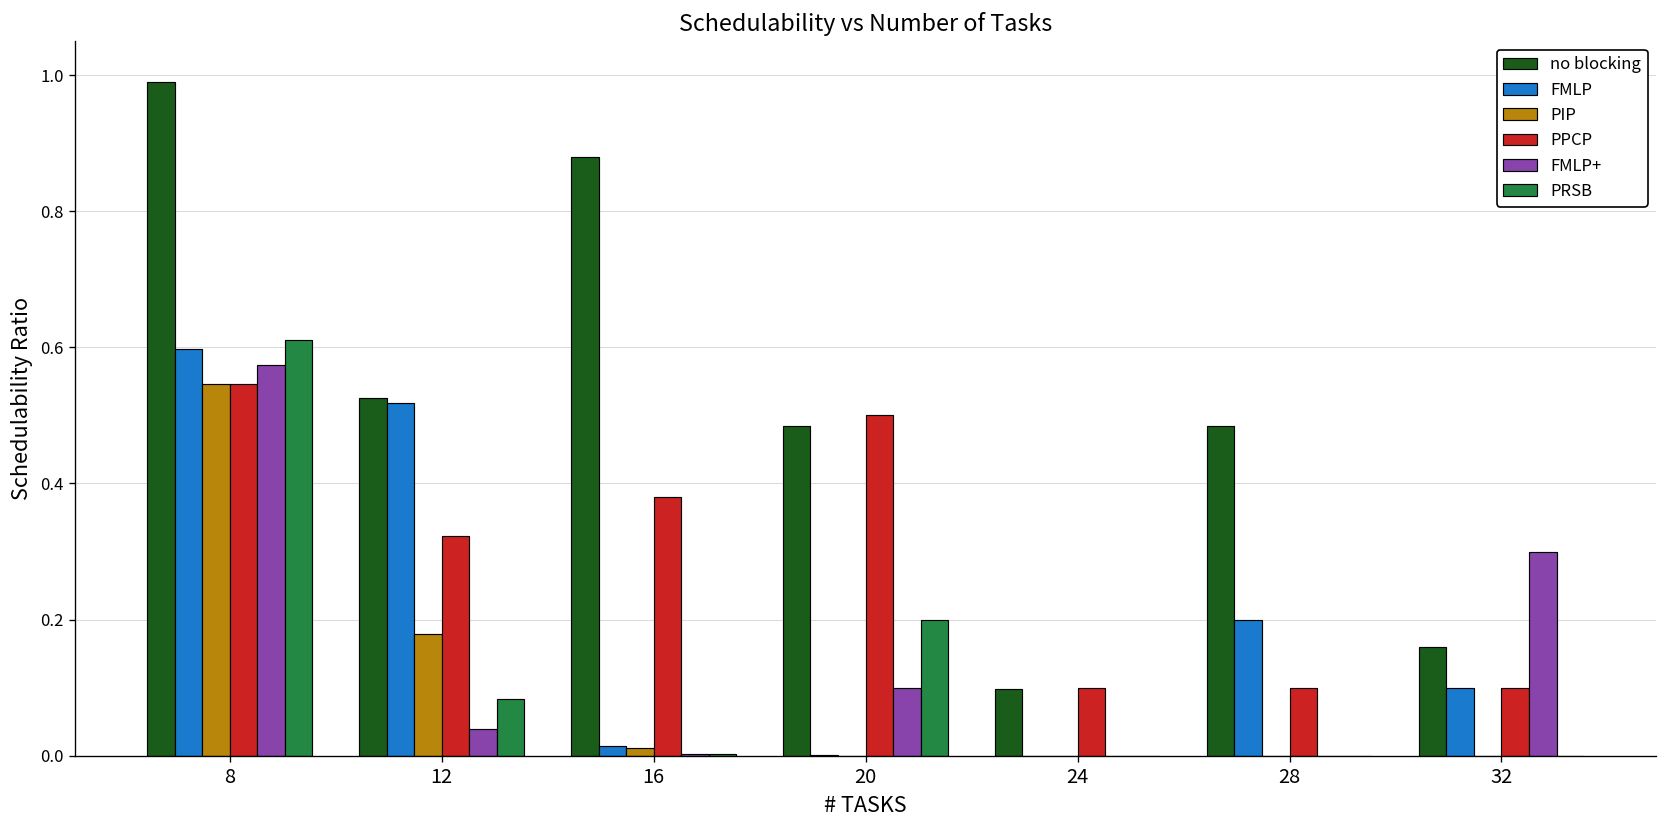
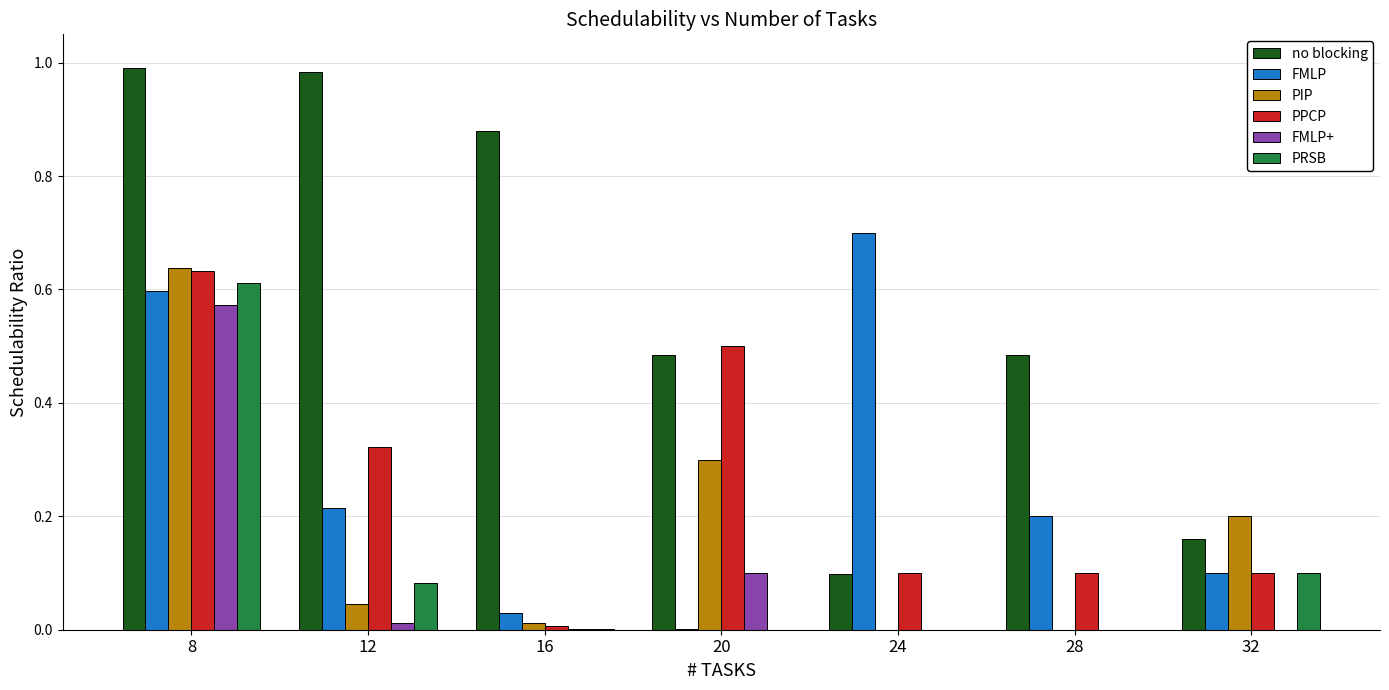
  {
    "no blocking": {
      "8": 0.99,
-     "12": 0.53,
+     "12": 0.98,
      "16": 0.88,
      "20": 0.48,
      "24": 0.10,
      "28": 0.48,
      "32": 0.16
    },
    "FMLP": {
      "8": 0.60,
-     "12": 0.52,
-     "16": 0.01,
-     "24": 0.0,
+     "12": 0.22,
+     "16": 0.03,
+     "24": 0.7,
      "28": 0.20,
      "32": 0.10
    },
    "PIP": {
-     "8": 0.55,
-     "12": 0.18,
+     "8": 0.64,
+     "12": 0.05,
      "16": 0.01,
-     "20": 0.0,
+     "20": 0.3,
      "24": 0.00,
      "28": 0.00,
-     "32": 0.0
+     "32": 0.2
    },
    "PPCP": {
-     "8": 0.55,
+     "8": 0.63,
      "12": 0.32,
-     "16": 0.38,
+     "16": 0.01,
      "20": 0.50,
      "24": 0.10,
      "28": 0.10,
      "32": 0.10
    },
    "FMLP+": {
      "8": 0.57,
-     "12": 0.04,
+     "12": 0.01,
      "20": 0.10,
      "24": 0.00,
      "28": 0.00,
-     "32": 0.3
+     "32": 0.0
    },
    "PRSB": {
      "8": 0.61,
      "12": 0.08,
-     "20": 0.2,
+     "20": 0.0,
      "24": 0.0,
      "28": 0.0,
-     "32": 0.0
+     "32": 0.1
    }
  }
